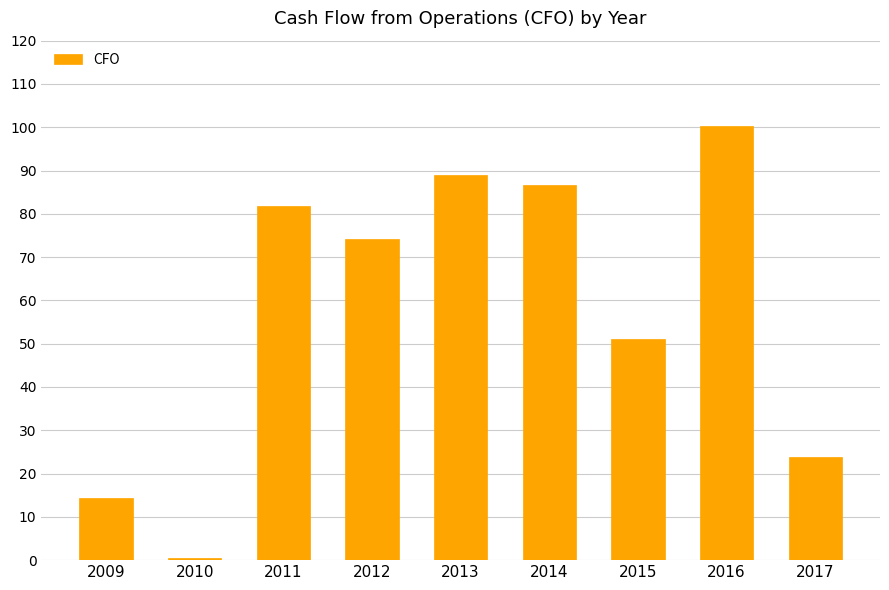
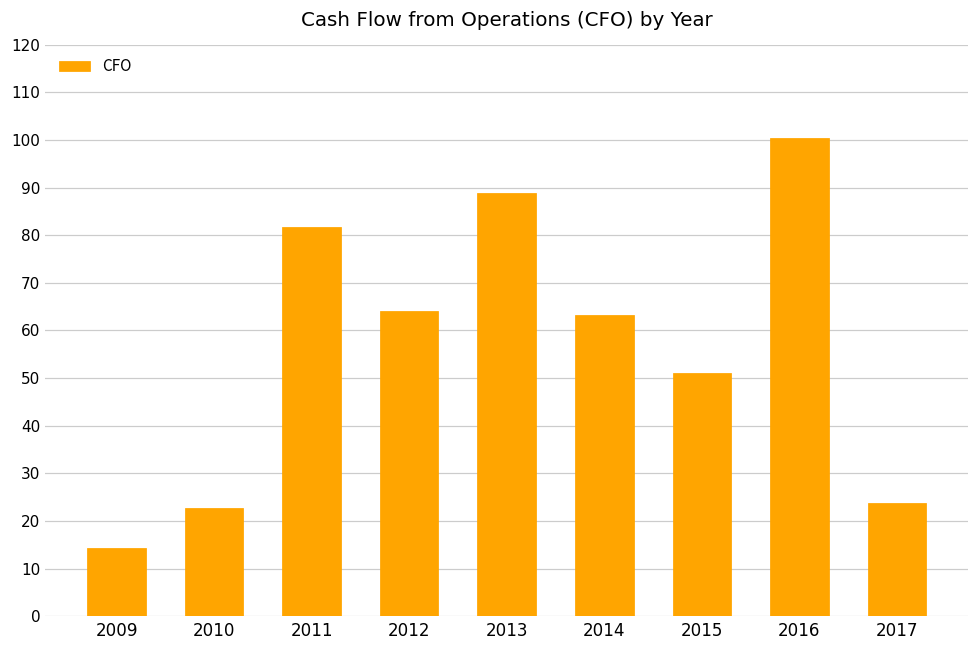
  {
    "2009": 14,
-   "2010": 1,
+   "2010": 23,
    "2011": 82,
-   "2012": 74,
+   "2012": 64,
    "2013": 89,
-   "2014": 87,
+   "2014": 63,
    "2015": 51,
    "2016": 100,
    "2017": 24
  }
